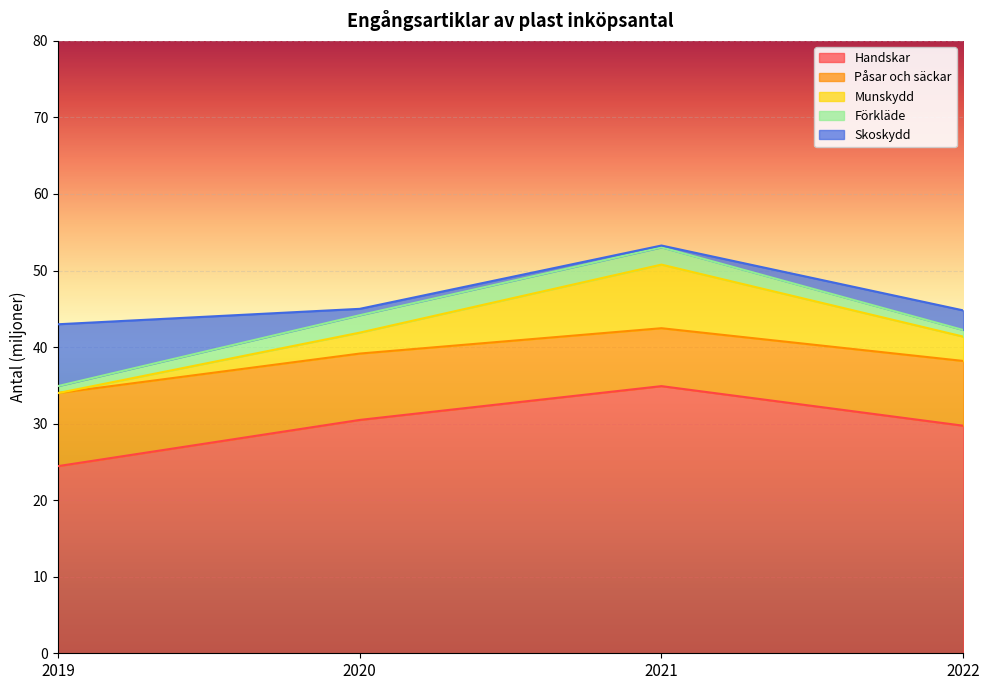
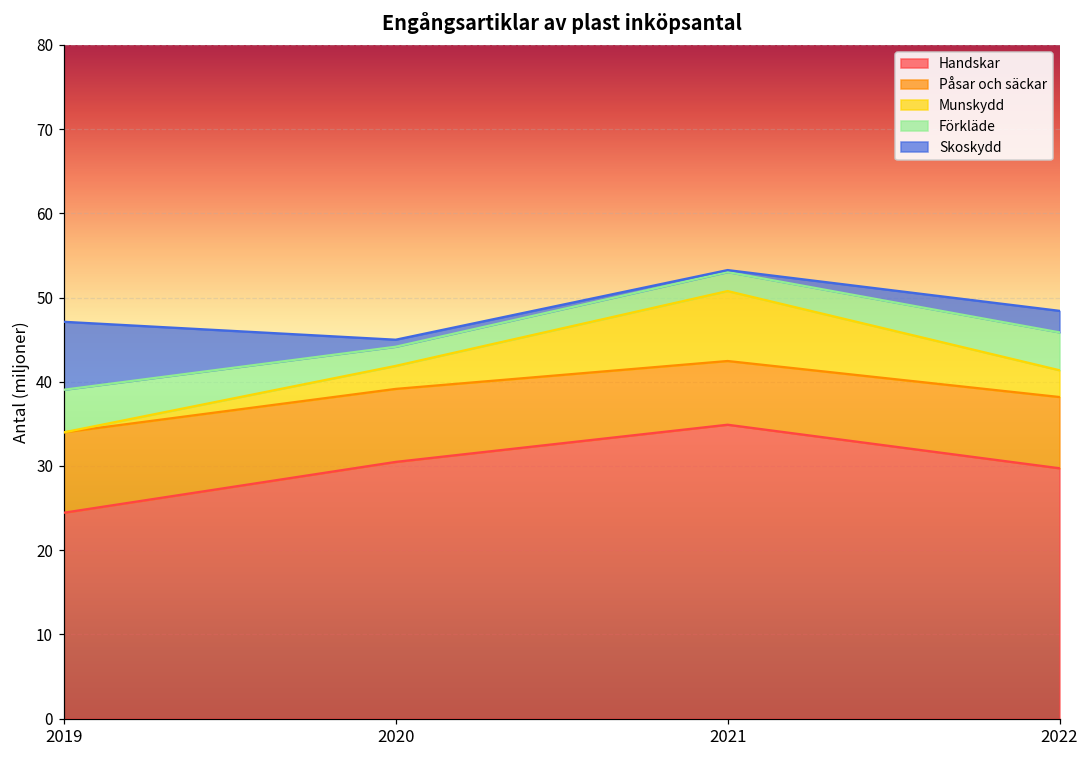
  {
    "Handskar": {
      "2019": 24,
      "2020": 30,
      "2021": 35,
      "2022": 30
    },
    "Påsar och säckar": {
      "2020": 9,
      "2021": 8,
      "2022": 8
    },
    "Munskydd": {
      "2020": 3,
      "2021": 8,
      "2022": 3
    },
    "Förkläde": {
-     "2019": 1,
+     "2019": 5,
      "2020": 2,
-     "2022": 1
+     "2022": 4
    },
    "Skoskydd": {
      "2019": 8,
      "2020": 1,
      "2022": 3
    }
  }
